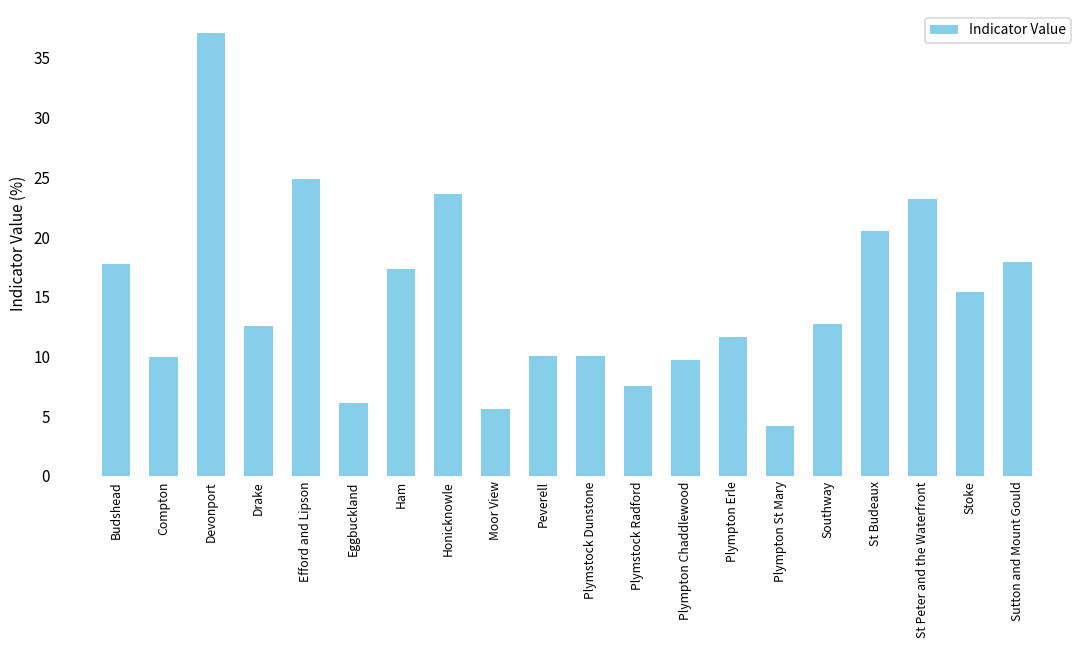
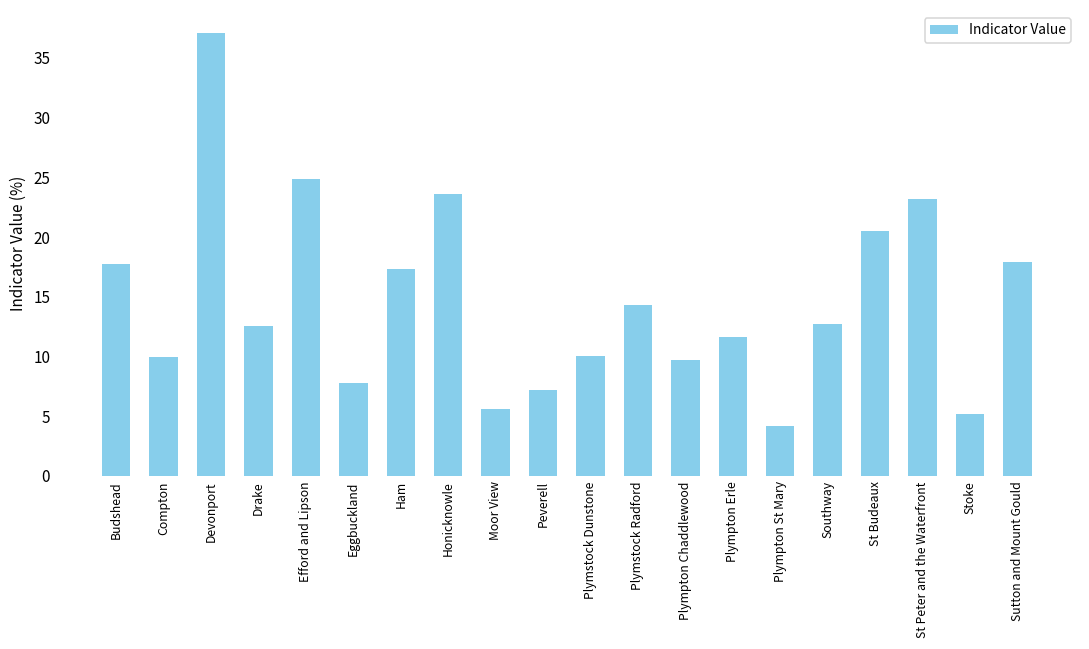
  {
    "Budshead": 17.8,
    "Compton": 10.0,
    "Devonport": 37.1,
    "Drake": 12.5,
    "Efford and Lipson": 24.9,
-   "Eggbuckland": 6.1,
+   "Eggbuckland": 7.8,
    "Ham": 17.4,
    "Honicknowle": 23.6,
    "Moor View": 5.6,
-   "Peverell": 10.1,
+   "Peverell": 7.2,
    "Plymstock Dunstone": 10.0,
-   "Plymstock Radford": 7.5,
+   "Plymstock Radford": 14.3,
    "Plympton Chaddlewood": 9.7,
    "Plympton Erle": 11.6,
    "Plympton St Mary": 4.2,
    "Southway": 12.7,
    "St Budeaux": 20.5,
    "St Peter and the Waterfront": 23.2,
-   "Stoke": 15.4,
+   "Stoke": 5.2,
    "Sutton and Mount Gould": 17.9
  }
